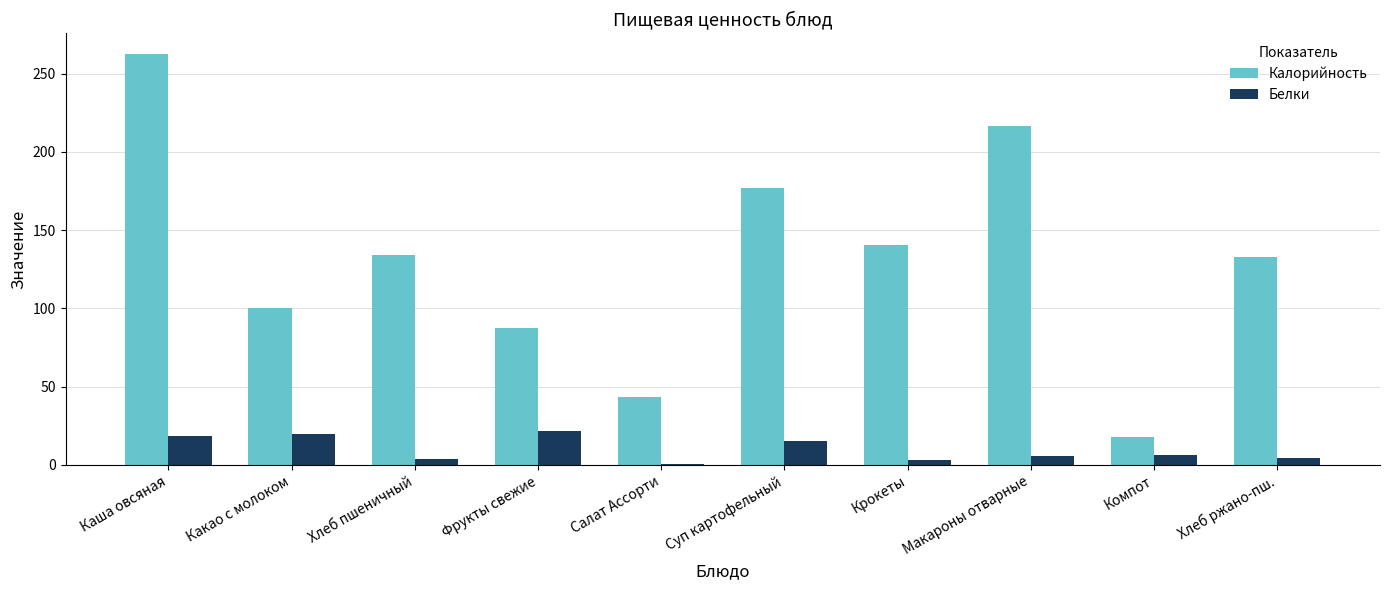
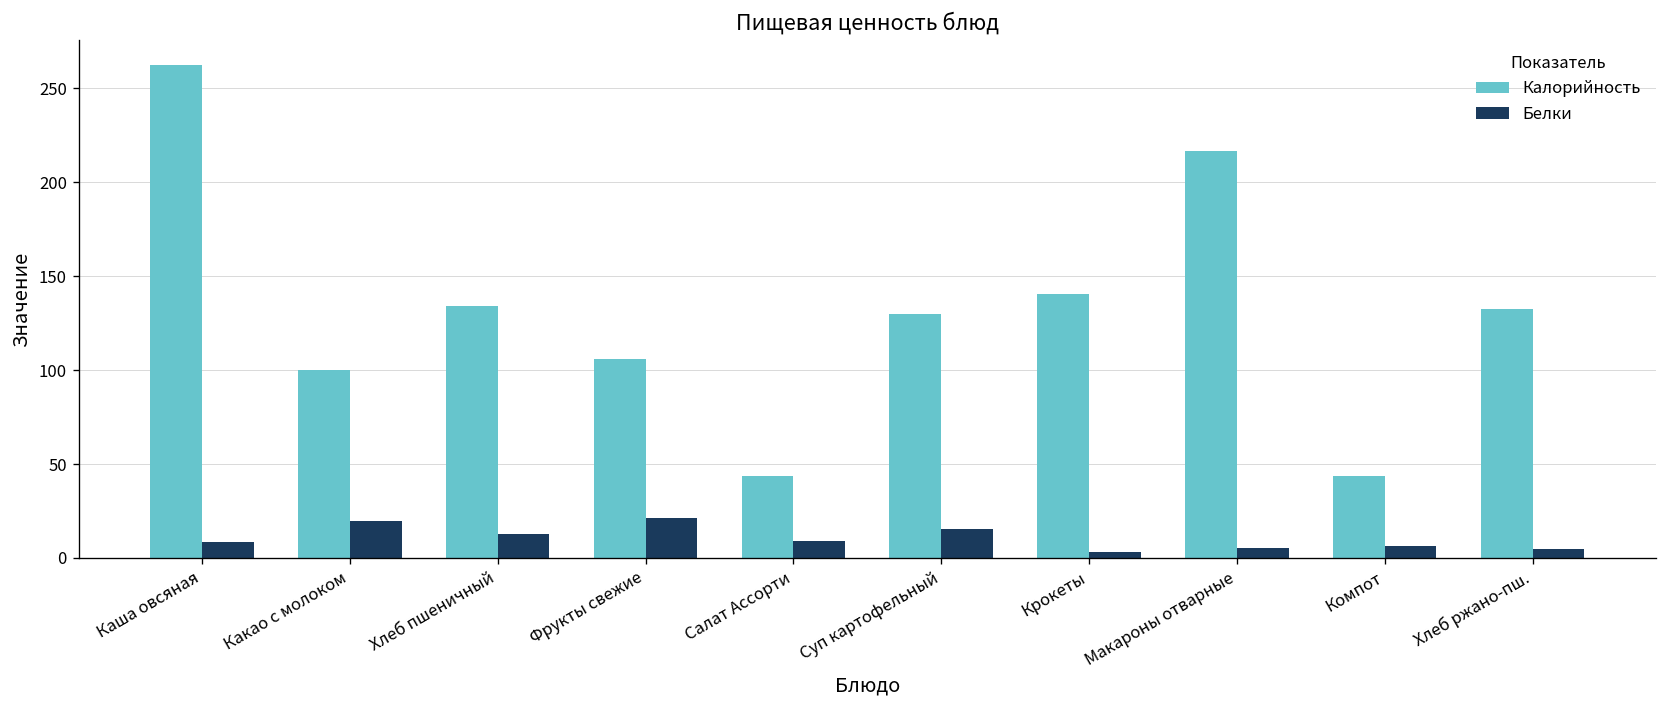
  {
    "Калорийность": {
      "Каша овсяная": 263,
      "Какао с молоком": 100,
      "Хлеб пшеничный": 134,
-     "Фрукты свежие": 88,
+     "Фрукты свежие": 106,
      "Салат Ассорти": 43,
-     "Суп картофельный": 177,
+     "Суп картофельный": 130,
      "Крокеты": 141,
      "Макароны отварные": 217,
-     "Компот": 18,
+     "Компот": 44,
      "Хлеб ржано-пш.": 133
    },
    "Белки": {
-     "Каша овсяная": 18,
+     "Каша овсяная": 8,
      "Какао с молоком": 20,
-     "Хлеб пшеничный": 4,
+     "Хлеб пшеничный": 13,
      "Фрукты свежие": 21,
-     "Салат Ассорти": 1,
+     "Салат Ассорти": 9,
      "Суп картофельный": 16,
      "Крокеты": 3,
      "Макароны отварные": 6,
      "Компот": 6,
      "Хлеб ржано-пш.": 5
    }
  }
